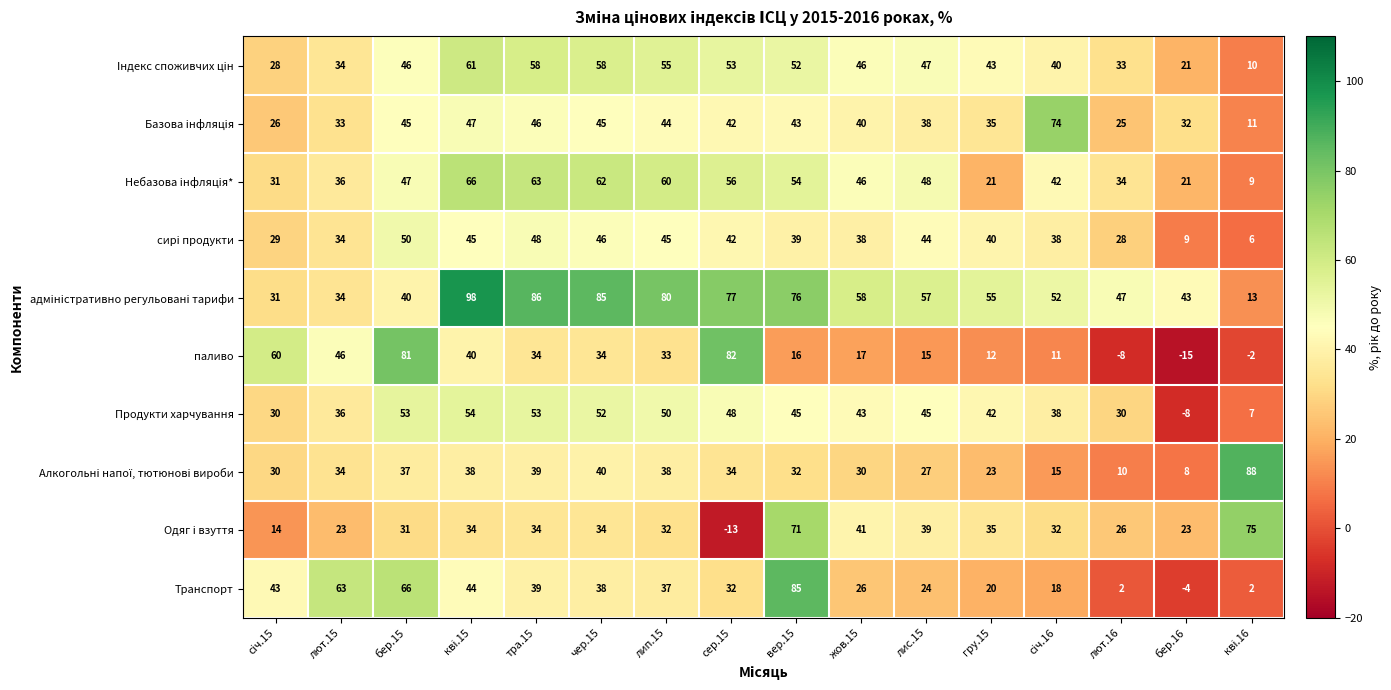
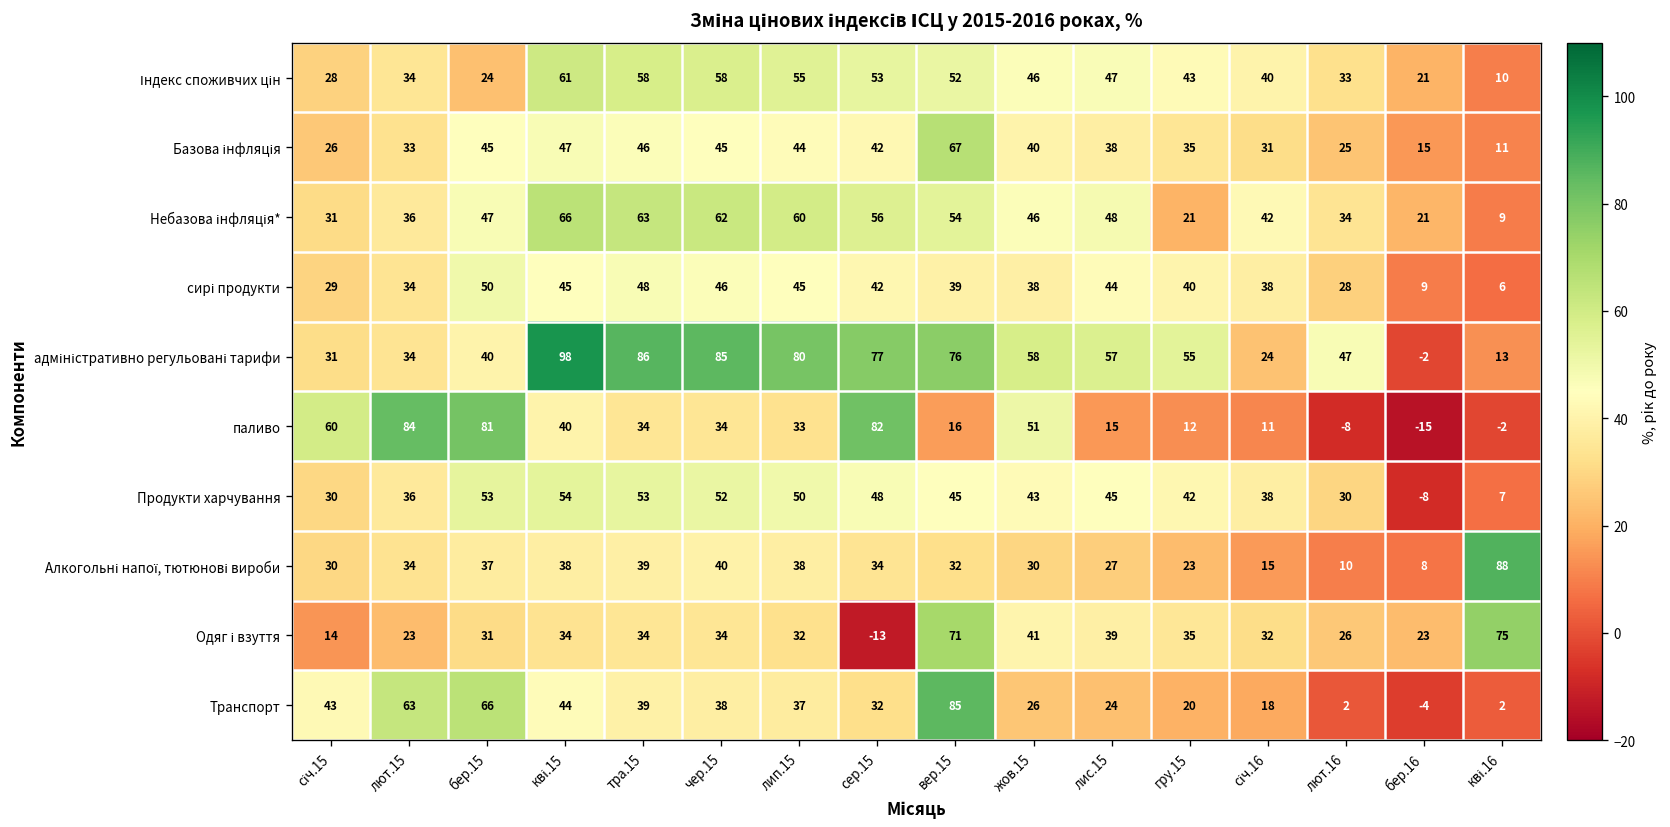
  {
    "Індекс споживчих цін": {
      "січ.15": 28,
      "лют.15": 34,
-     "бер.15": 46,
+     "бер.15": 24,
      "кві.15": 61,
      "тра.15": 58,
      "чер.15": 58,
      "лип.15": 55,
      "сер.15": 53,
      "вер.15": 52,
      "жов.15": 46,
      "лис.15": 47,
      "гру.15": 43,
      "січ.16": 40,
      "лют.16": 33,
      "бер.16": 21,
      "кві.16": 10
    },
    "Базова інфляція": {
      "січ.15": 26,
      "лют.15": 33,
      "бер.15": 45,
      "кві.15": 47,
      "тра.15": 46,
      "чер.15": 45,
      "лип.15": 44,
      "сер.15": 42,
-     "вер.15": 43,
+     "вер.15": 67,
      "жов.15": 40,
      "лис.15": 38,
      "гру.15": 35,
-     "січ.16": 74,
+     "січ.16": 31,
      "лют.16": 25,
-     "бер.16": 32,
+     "бер.16": 15,
      "кві.16": 11
    },
    "Небазова інфляція*": {
      "січ.15": 31,
      "лют.15": 36,
      "бер.15": 47,
      "кві.15": 66,
      "тра.15": 63,
      "чер.15": 62,
      "лип.15": 60,
      "сер.15": 56,
      "вер.15": 54,
      "жов.15": 46,
      "лис.15": 48,
      "гру.15": 21,
      "січ.16": 42,
      "лют.16": 34,
      "бер.16": 21,
      "кві.16": 9
    },
    "сирі продукти": {
      "січ.15": 29,
      "лют.15": 34,
      "бер.15": 50,
      "кві.15": 45,
      "тра.15": 48,
      "чер.15": 46,
      "лип.15": 45,
      "сер.15": 42,
      "вер.15": 39,
      "жов.15": 38,
      "лис.15": 44,
      "гру.15": 40,
      "січ.16": 38,
      "лют.16": 28,
      "бер.16": 9,
      "кві.16": 6
    },
    "адміністративно регульовані тарифи": {
      "січ.15": 31,
      "лют.15": 34,
      "бер.15": 40,
      "кві.15": 98,
      "тра.15": 86,
      "чер.15": 85,
      "лип.15": 80,
      "сер.15": 77,
      "вер.15": 76,
      "жов.15": 58,
      "лис.15": 57,
      "гру.15": 55,
-     "січ.16": 52,
+     "січ.16": 24,
      "лют.16": 47,
-     "бер.16": 43,
+     "бер.16": -2,
      "кві.16": 13
    },
    "паливо": {
      "січ.15": 60,
-     "лют.15": 46,
+     "лют.15": 84,
      "бер.15": 81,
      "кві.15": 40,
      "тра.15": 34,
      "чер.15": 34,
      "лип.15": 33,
      "сер.15": 82,
      "вер.15": 16,
-     "жов.15": 17,
+     "жов.15": 51,
      "лис.15": 15,
      "гру.15": 12,
      "січ.16": 11,
      "лют.16": -8,
      "бер.16": -15,
      "кві.16": -2
    },
    "Продукти харчування": {
      "січ.15": 30,
      "лют.15": 36,
      "бер.15": 53,
      "кві.15": 54,
      "тра.15": 53,
      "чер.15": 52,
      "лип.15": 50,
      "сер.15": 48,
      "вер.15": 45,
      "жов.15": 43,
      "лис.15": 45,
      "гру.15": 42,
      "січ.16": 38,
      "лют.16": 30,
      "бер.16": -8,
      "кві.16": 7
    },
    "Алкогольні напої, тютюнові вироби": {
      "січ.15": 30,
      "лют.15": 34,
      "бер.15": 37,
      "кві.15": 38,
      "тра.15": 39,
      "чер.15": 40,
      "лип.15": 38,
      "сер.15": 34,
      "вер.15": 32,
      "жов.15": 30,
      "лис.15": 27,
      "гру.15": 23,
      "січ.16": 15,
      "лют.16": 10,
      "бер.16": 8,
      "кві.16": 88
    },
    "Одяг і взуття": {
      "січ.15": 14,
      "лют.15": 23,
      "бер.15": 31,
      "кві.15": 34,
      "тра.15": 34,
      "чер.15": 34,
      "лип.15": 32,
      "сер.15": -13,
      "вер.15": 71,
      "жов.15": 41,
      "лис.15": 39,
      "гру.15": 35,
      "січ.16": 32,
      "лют.16": 26,
      "бер.16": 23,
      "кві.16": 75
    },
    "Транспорт": {
      "січ.15": 43,
      "лют.15": 63,
      "бер.15": 66,
      "кві.15": 44,
      "тра.15": 39,
      "чер.15": 38,
      "лип.15": 37,
      "сер.15": 32,
      "вер.15": 85,
      "жов.15": 26,
      "лис.15": 24,
      "гру.15": 20,
      "січ.16": 18,
      "лют.16": 2,
      "бер.16": -4,
      "кві.16": 2
    }
  }
